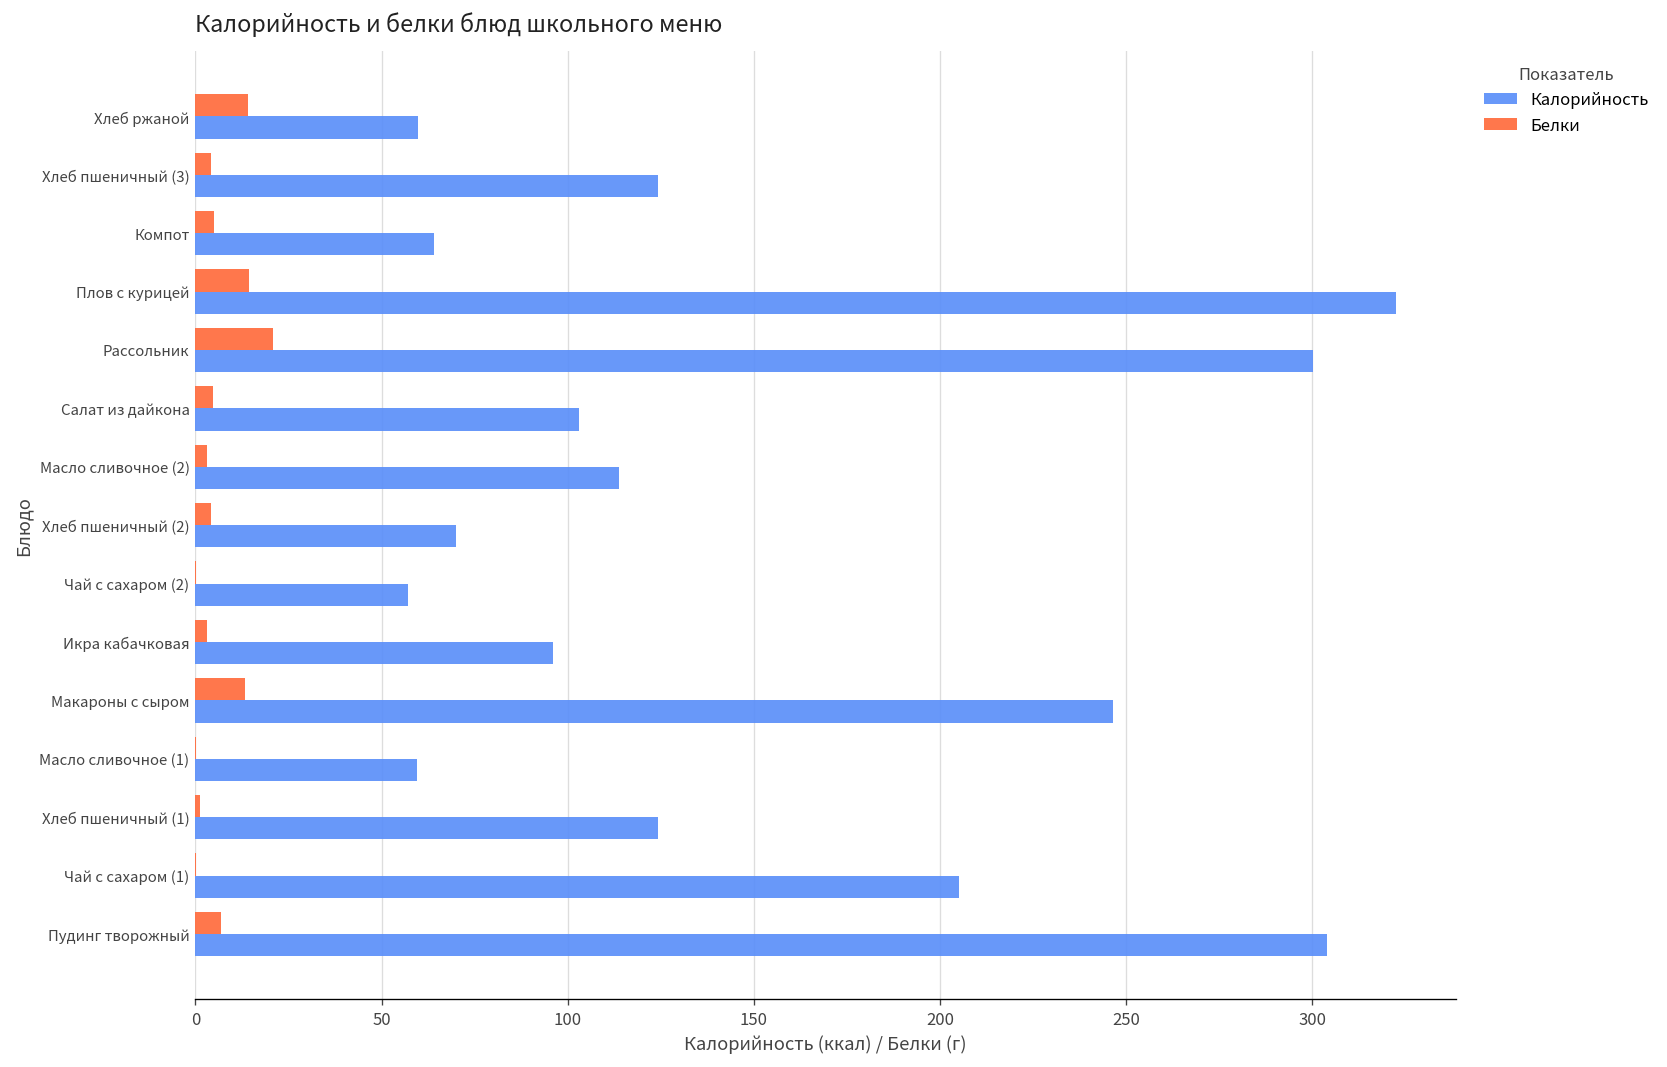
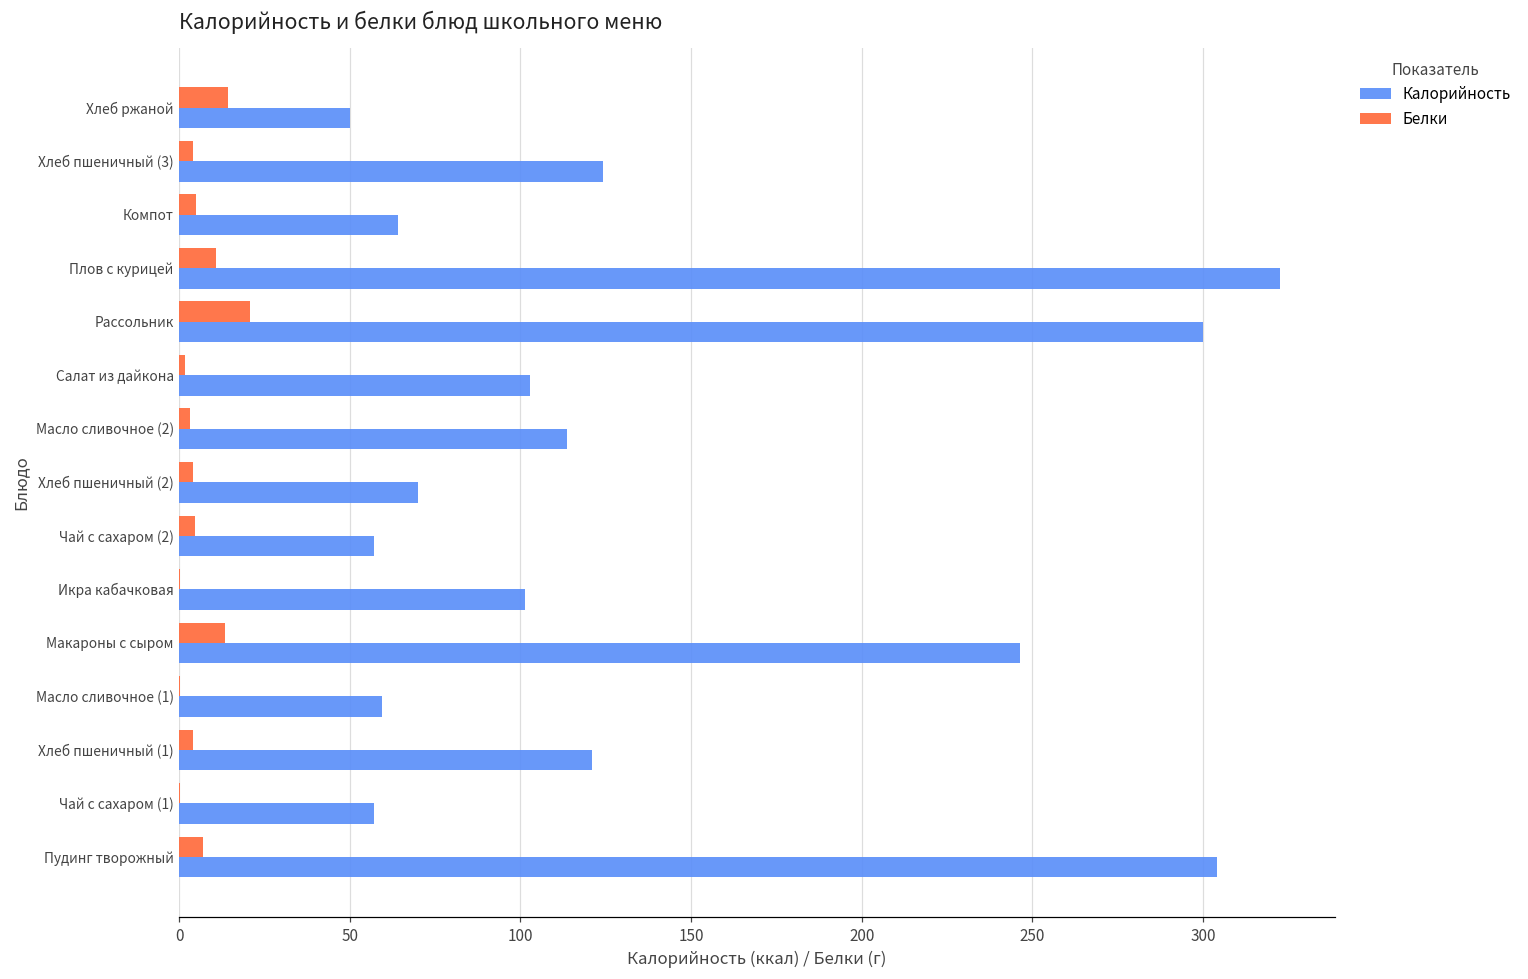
  {
    "Калорийность": {
-     "Хлеб ржаной": 60,
+     "Хлеб ржаной": 50,
      "Хлеб пшеничный (3)": 124,
      "Компот": 64,
      "Плов с курицей": 322,
      "Рассольник": 300,
      "Салат из дайкона": 103,
      "Масло сливочное (2)": 114,
      "Хлеб пшеничный (2)": 70,
      "Чай с сахаром (2)": 57,
-     "Икра кабачковая": 96,
+     "Икра кабачковая": 101,
      "Макароны с сыром": 246,
      "Масло сливочное (1)": 60,
-     "Хлеб пшеничный (1)": 124,
-     "Чай с сахаром (1)": 205,
+     "Хлеб пшеничный (1)": 121,
+     "Чай с сахаром (1)": 57,
      "Пудинг творожный": 304
    },
    "Белки": {
      "Хлеб ржаной": 14,
      "Хлеб пшеничный (3)": 4,
      "Компот": 5,
-     "Плов с курицей": 15,
+     "Плов с курицей": 11,
      "Рассольник": 21,
-     "Салат из дайкона": 5,
+     "Салат из дайкона": 2,
      "Масло сливочное (2)": 3,
      "Хлеб пшеничный (2)": 4,
-     "Чай с сахаром (2)": 0,
-     "Икра кабачковая": 3,
+     "Чай с сахаром (2)": 5,
+     "Икра кабачковая": 0,
      "Макароны с сыром": 13,
-     "Хлеб пшеничный (1)": 1,
+     "Хлеб пшеничный (1)": 4,
      "Пудинг творожный": 7
    }
  }
